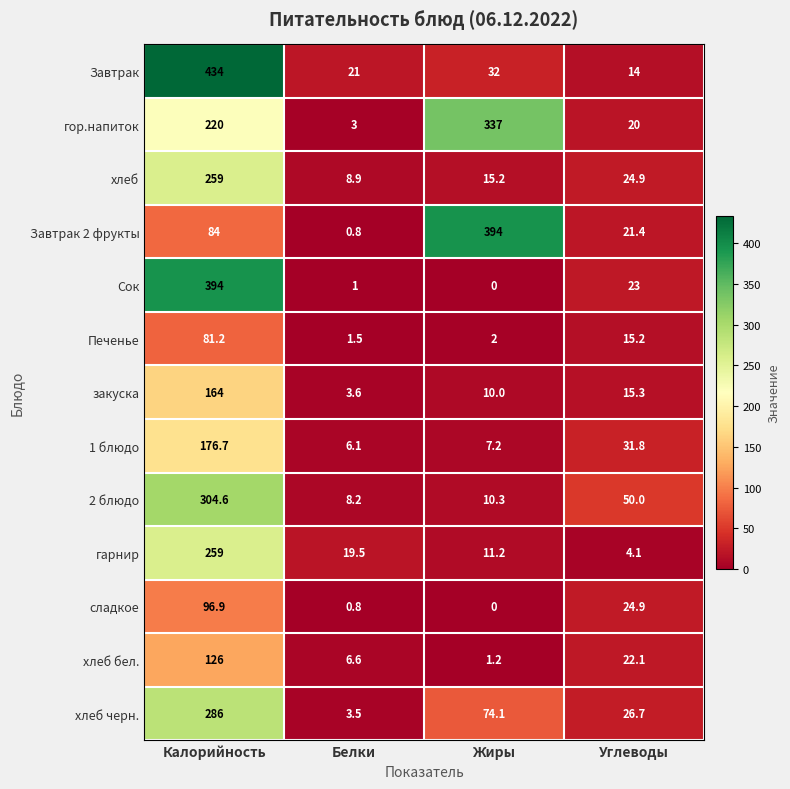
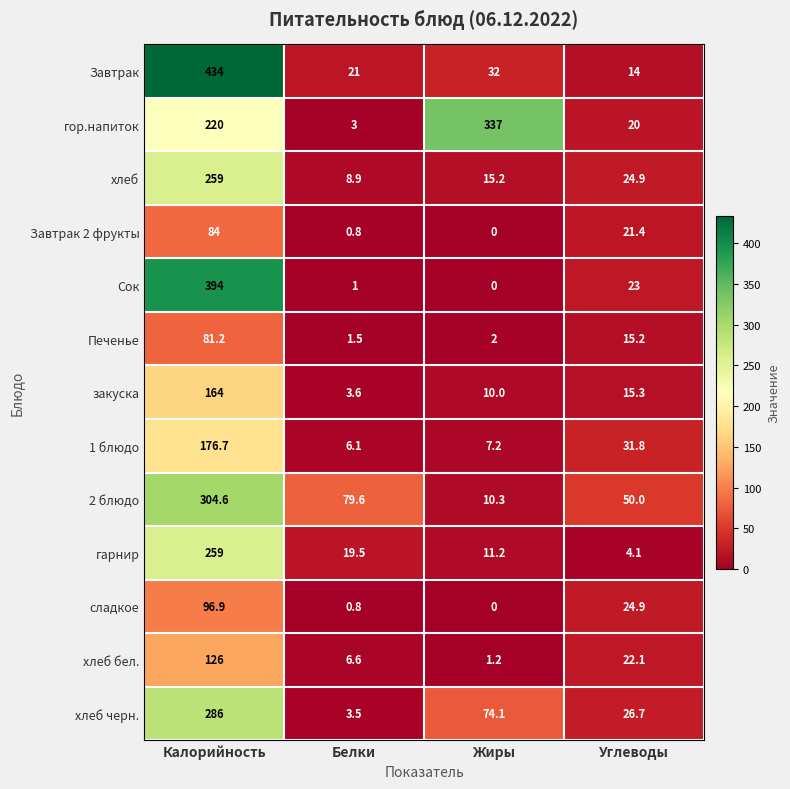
  {
    "Завтрак": {
      "Калорийность": 434,
      "Белки": 21,
      "Жиры": 32,
      "Углеводы": 14
    },
    "гор.напиток": {
      "Калорийность": 220,
      "Белки": 3,
      "Жиры": 337,
      "Углеводы": 20
    },
    "хлеб": {
      "Калорийность": 259,
      "Белки": 8.9,
      "Жиры": 15.2,
      "Углеводы": 24.9
    },
    "Завтрак 2 фрукты": {
      "Калорийность": 84,
      "Белки": 0.8,
-     "Жиры": 394,
+     "Жиры": 0,
      "Углеводы": 21.4
    },
    "Сок": {
      "Калорийность": 394,
      "Белки": 1,
      "Жиры": 0,
      "Углеводы": 23
    },
    "Печенье": {
      "Калорийность": 81.2,
      "Белки": 1.5,
      "Жиры": 2,
      "Углеводы": 15.2
    },
    "закуска": {
      "Калорийность": 164,
      "Белки": 3.6,
      "Жиры": 10.0,
      "Углеводы": 15.3
    },
    "1 блюдо": {
      "Калорийность": 176.7,
      "Белки": 6.1,
      "Жиры": 7.2,
      "Углеводы": 31.8
    },
    "2 блюдо": {
      "Калорийность": 304.6,
-     "Белки": 8.2,
+     "Белки": 79.6,
      "Жиры": 10.3,
      "Углеводы": 50.0
    },
    "гарнир": {
      "Калорийность": 259,
      "Белки": 19.5,
      "Жиры": 11.2,
      "Углеводы": 4.1
    },
    "сладкое": {
      "Калорийность": 96.9,
      "Белки": 0.8,
      "Жиры": 0,
      "Углеводы": 24.9
    },
    "хлеб бел.": {
      "Калорийность": 126,
      "Белки": 6.6,
      "Жиры": 1.2,
      "Углеводы": 22.1
    },
    "хлеб черн.": {
      "Калорийность": 286,
      "Белки": 3.5,
      "Жиры": 74.1,
      "Углеводы": 26.7
    }
  }
